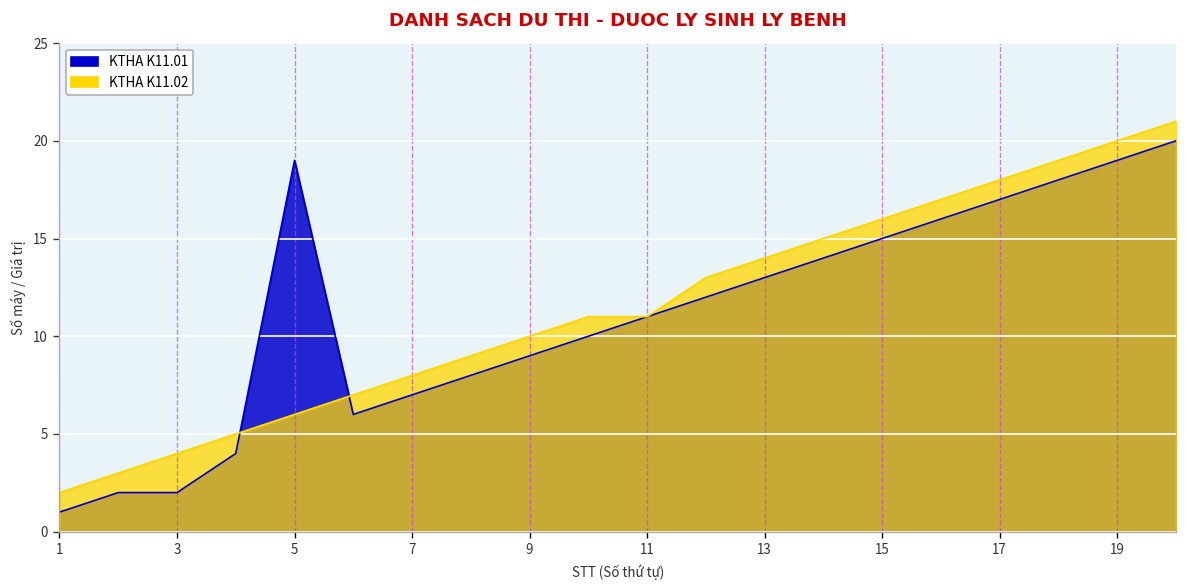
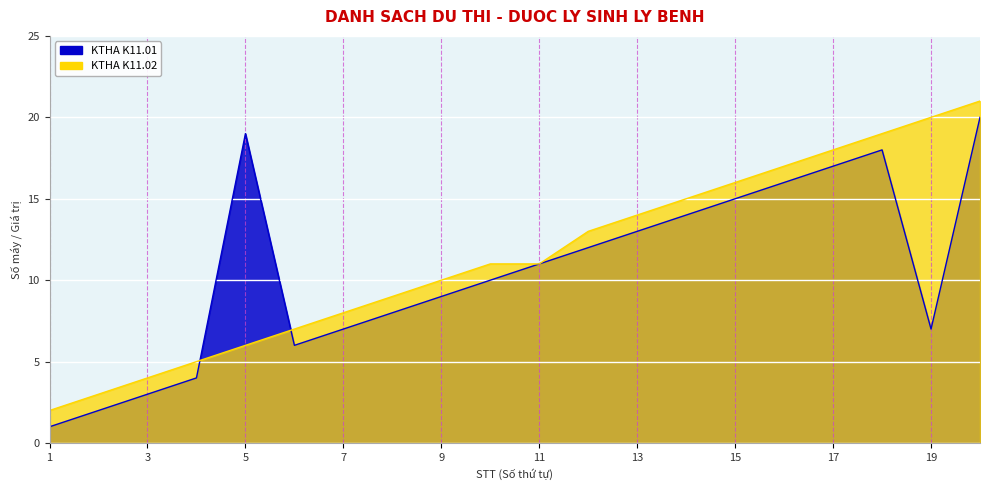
  {
    "KTHA K11.01": {
      "1": 1,
-     "3": 2,
+     "3": 3,
      "5": 19,
      "7": 7,
      "9": 9,
      "13": 13,
      "15": 15,
      "17": 17,
-     "19": 19
+     "19": 7
    },
    "KTHA K11.02": {
      "1": 2,
      "3": 4,
      "5": 6,
      "7": 8,
      "9": 10,
      "13": 14,
      "15": 16,
      "17": 18,
      "19": 20
    }
  }
